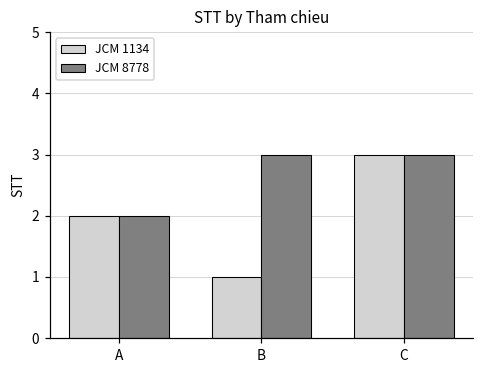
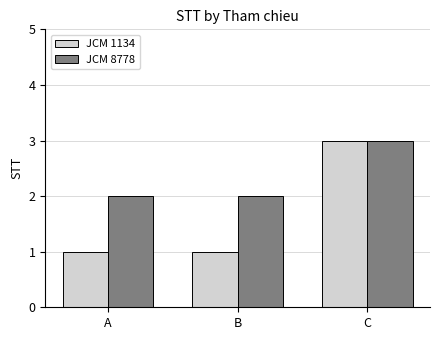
  {
    "JCM 1134": {
-     "A": 2,
+     "A": 1,
      "B": 1,
      "C": 3
    },
    "JCM 8778": {
      "A": 2,
-     "B": 3,
+     "B": 2,
      "C": 3
    }
  }
